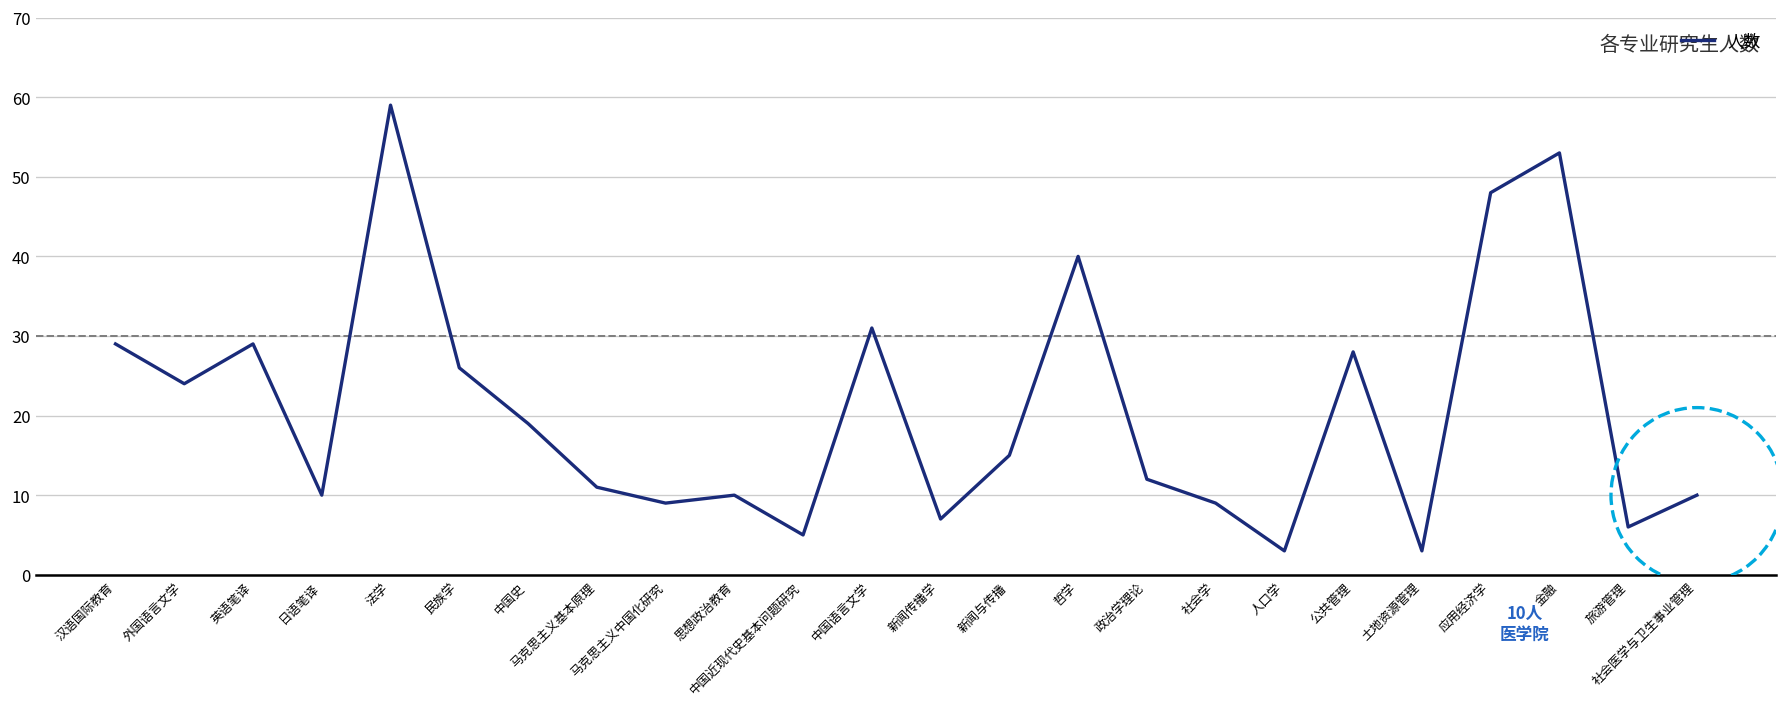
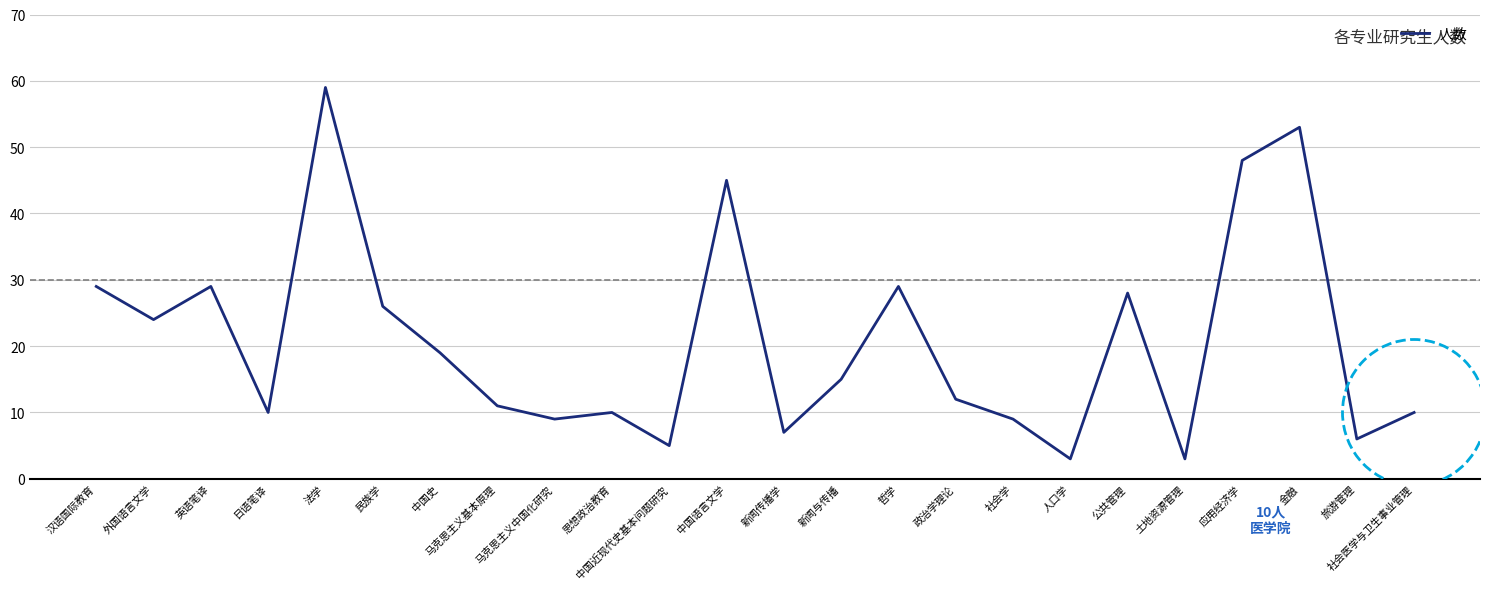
  {
    "汉语国际教育": 29,
    "外国语言文学": 24,
    "英语笔译": 29,
    "日语笔译": 10,
    "法学": 59,
    "民族学": 26,
    "中国史": 19,
    "马克思主义基本原理": 11,
    "马克思主义中国化研究": 9,
    "思想政治教育": 10,
    "中国近现代史基本问题研究": 5,
-   "中国语言文学": 31,
+   "中国语言文学": 45,
    "新闻传播学": 7,
    "新闻与传播": 15,
-   "哲学": 40,
+   "哲学": 29,
    "政治学理论": 12,
    "社会学": 9,
    "人口学": 3,
    "公共管理": 28,
    "土地资源管理": 3,
    "应用经济学": 48,
    "金融": 53,
    "旅游管理": 6,
    "社会医学与卫生事业管理": 10
  }
